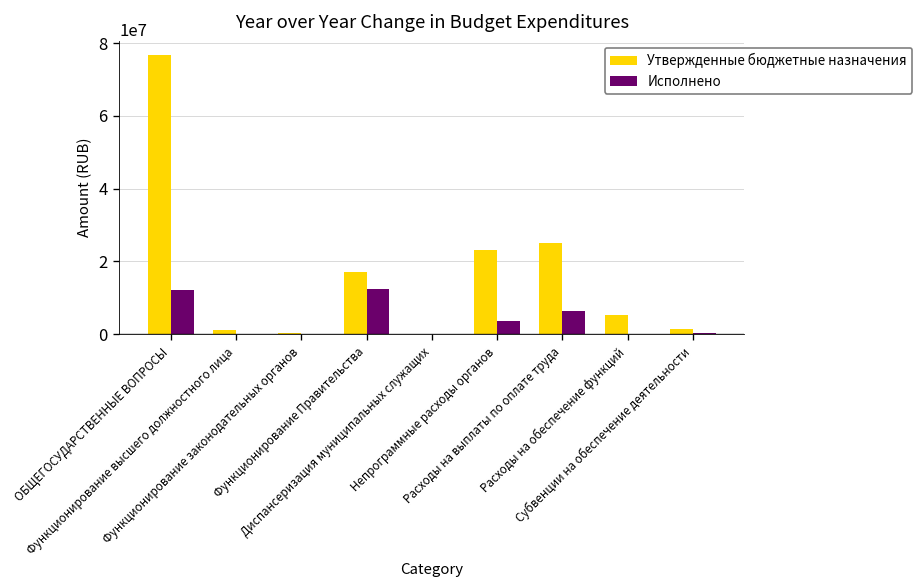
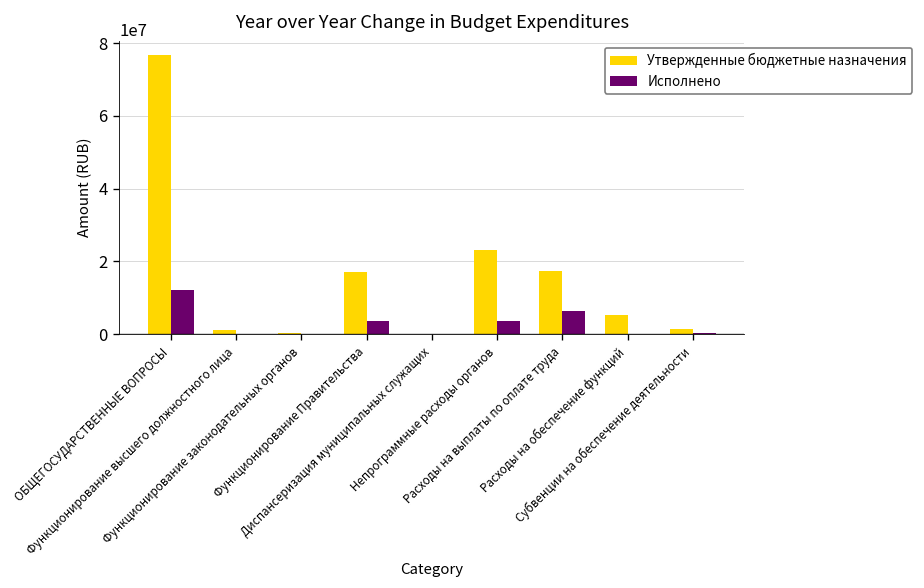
  {
    "Утвержденные бюджетные назначения": {
      "ОБЩЕГОСУДАРСТВЕННЫЕ ВОПРОСЫ": 77000000,
      "Функционирование высшего должностного лица": 1000000,
      "Функционирование Правительства": 17000000,
      "Непрограммные расходы органов": 23000000,
-     "Расходы на выплаты по оплате труда": 25000000,
+     "Расходы на выплаты по оплате труда": 17000000,
      "Расходы на обеспечение функций": 5000000,
      "Субвенции на обеспечение деятельности": 2000000
    },
    "Исполнено": {
      "ОБЩЕГОСУДАРСТВЕННЫЕ ВОПРОСЫ": 12000000,
      "Функционирование высшего должностного лица": 0,
-     "Функционирование Правительства": 12000000,
+     "Функционирование Правительства": 4000000,
      "Диспансеризация муниципальных служащих": 0,
      "Непрограммные расходы органов": 4000000,
      "Расходы на выплаты по оплате труда": 6000000
    }
  }
